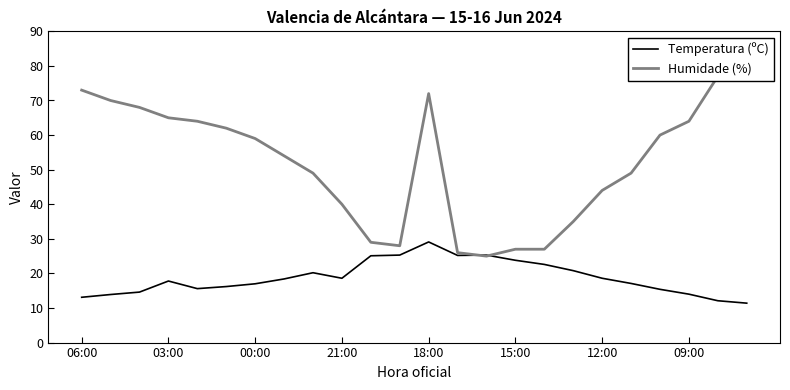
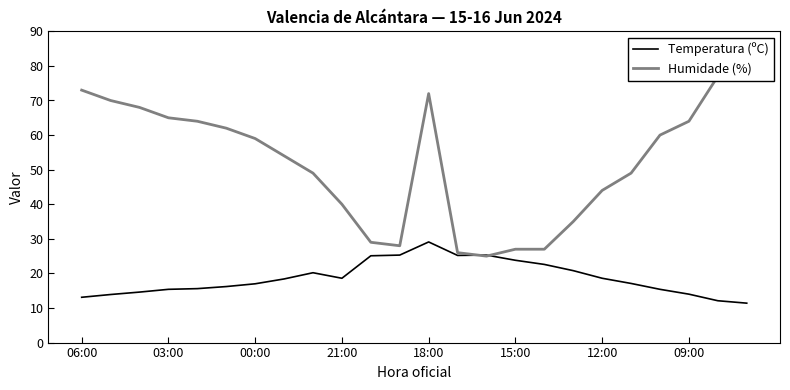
  {
    "Temperatura (ºC)": {
      "06:00": 13,
-     "03:00": 18,
+     "03:00": 15,
      "00:00": 17,
      "21:00": 19,
      "18:00": 29,
      "15:00": 24,
      "12:00": 19,
      "09:00": 14
    },
    "Humidade (%)": {
      "06:00": 73,
      "03:00": 65,
      "00:00": 59,
      "21:00": 40,
      "18:00": 72,
      "15:00": 27,
      "12:00": 44,
      "09:00": 64
    }
  }
